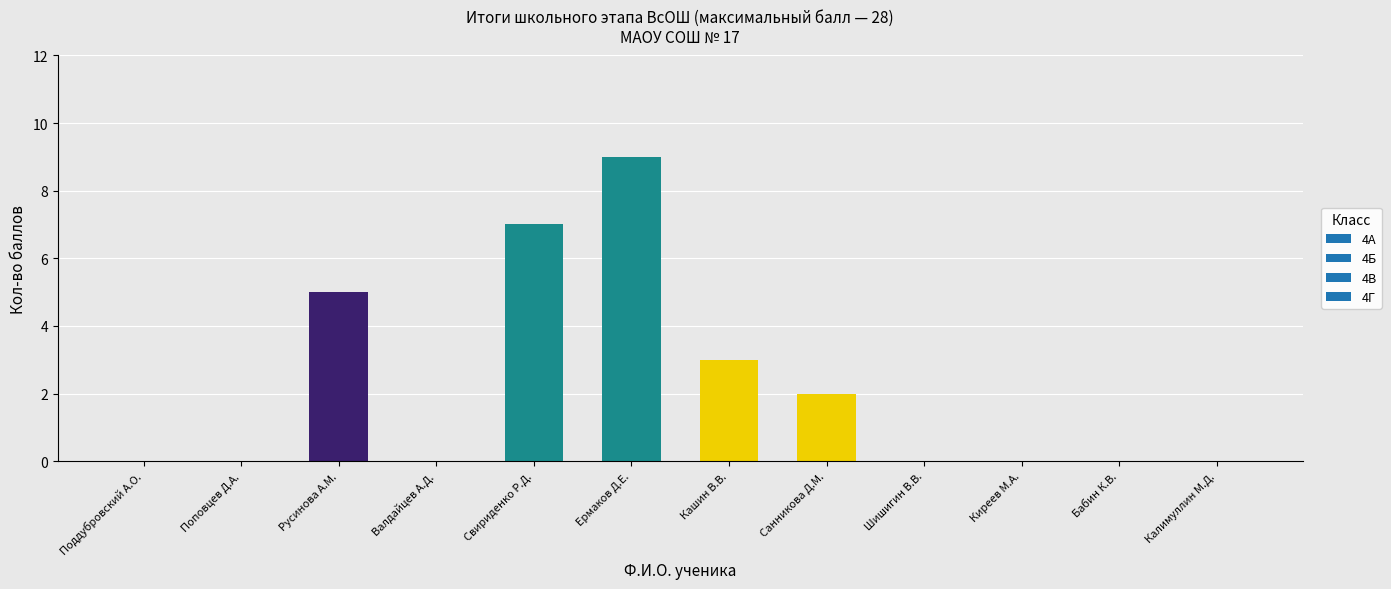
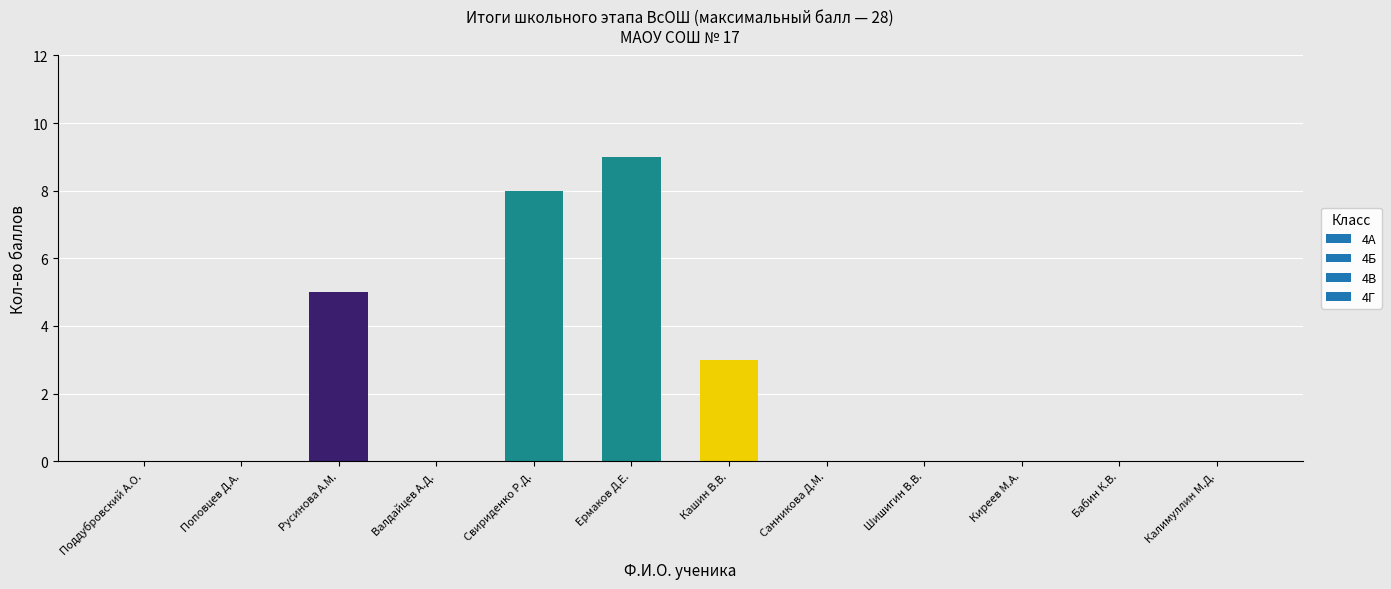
  {
    "Поддубровский А.О.": 0,
    "Поповцев Д.А.": 0,
    "Русинова А.М.": 5,
    "Валдайцев А.Д.": 0,
-   "Свириденко Р.Д.": 7,
+   "Свириденко Р.Д.": 8,
    "Ермаков Д.Е.": 9,
    "Кашин В.В.": 3,
-   "Санникова Д.М.": 2,
+   "Санникова Д.М.": 0,
    "Шишигин В.В.": 0,
    "Киреев М.А.": 0,
    "Бабин К.В.": 0,
    "Калимуллин М.Д.": 0
  }
